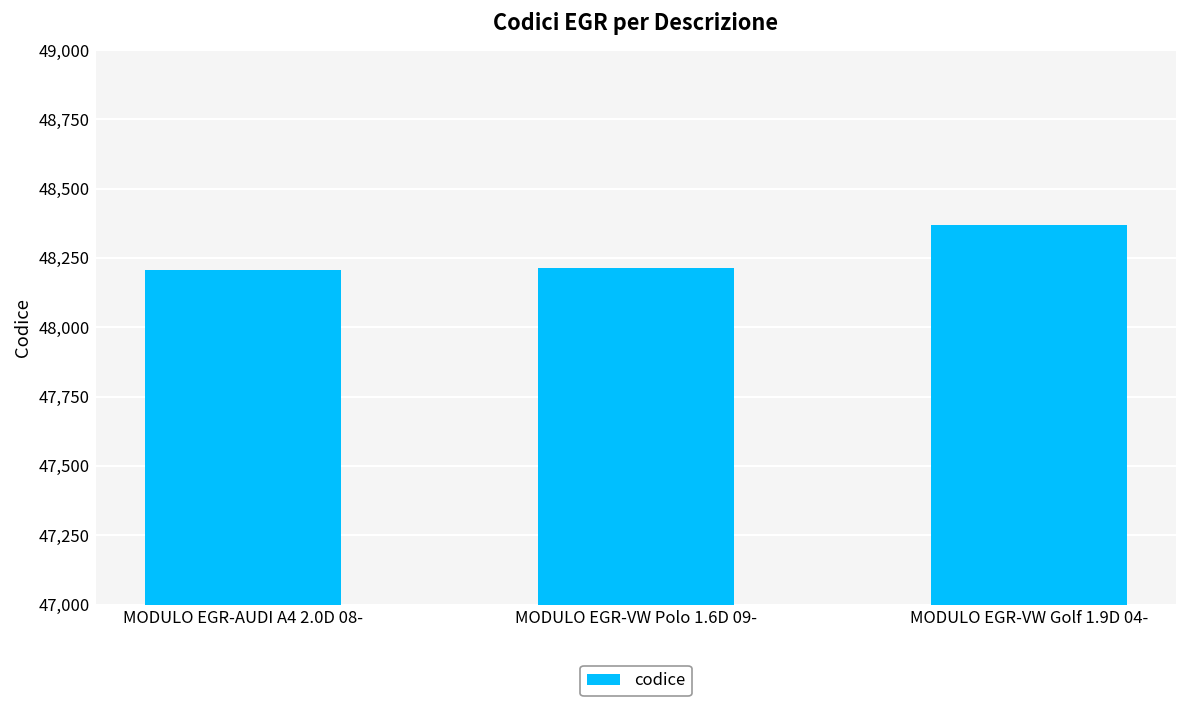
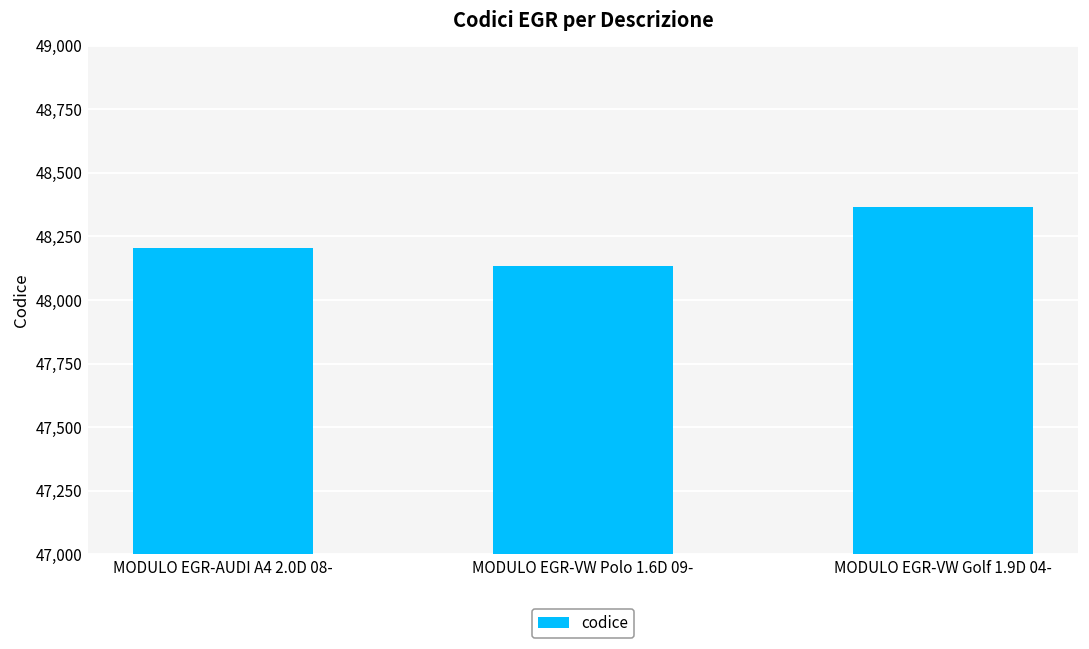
  {
    "MODULO EGR-AUDI A4 2.0D 08-": "48,210",
-   "MODULO EGR-VW Polo 1.6D 09-": "48,210",
+   "MODULO EGR-VW Polo 1.6D 09-": "48,130",
    "MODULO EGR-VW Golf 1.9D 04-": "48,370"
  }
